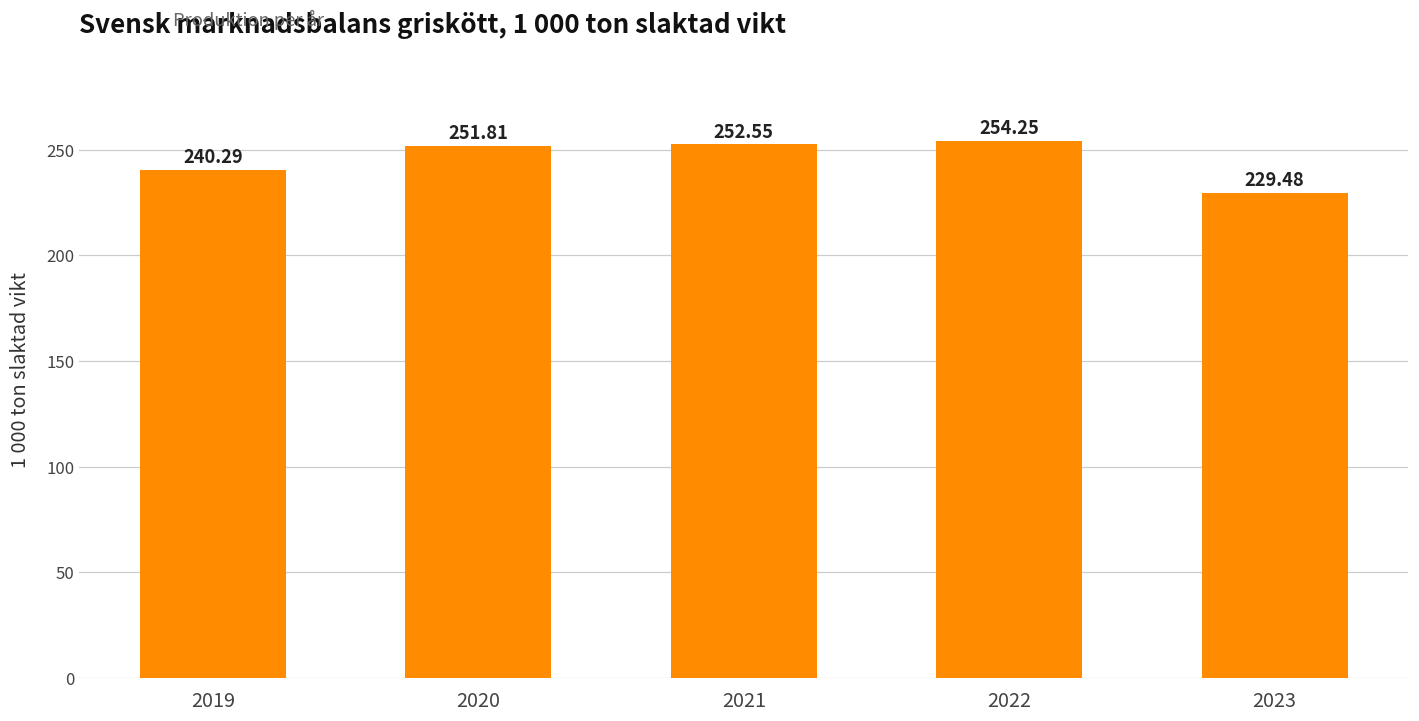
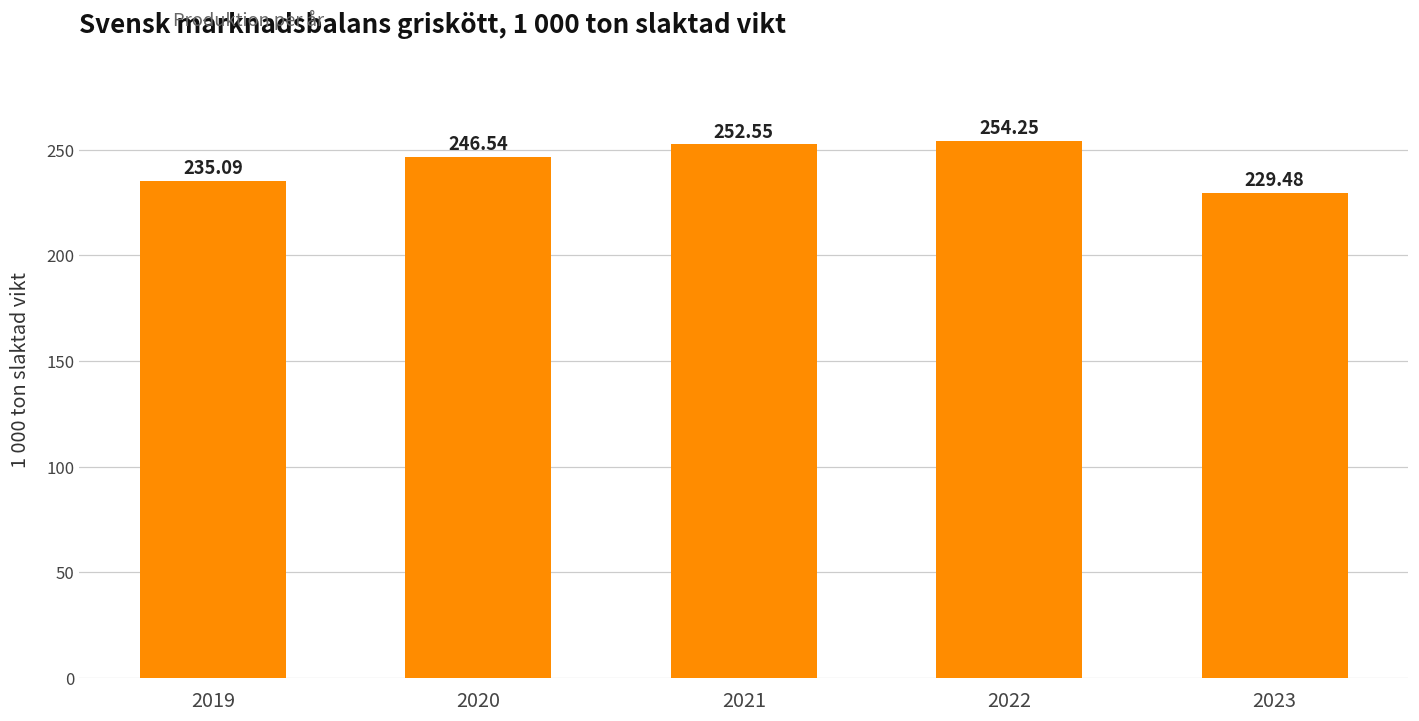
  {
-   "2019": 240.29,
-   "2020": 251.81,
+   "2019": 235.09,
+   "2020": 246.54,
    "2021": 252.55,
    "2022": 254.25,
    "2023": 229.48
  }
